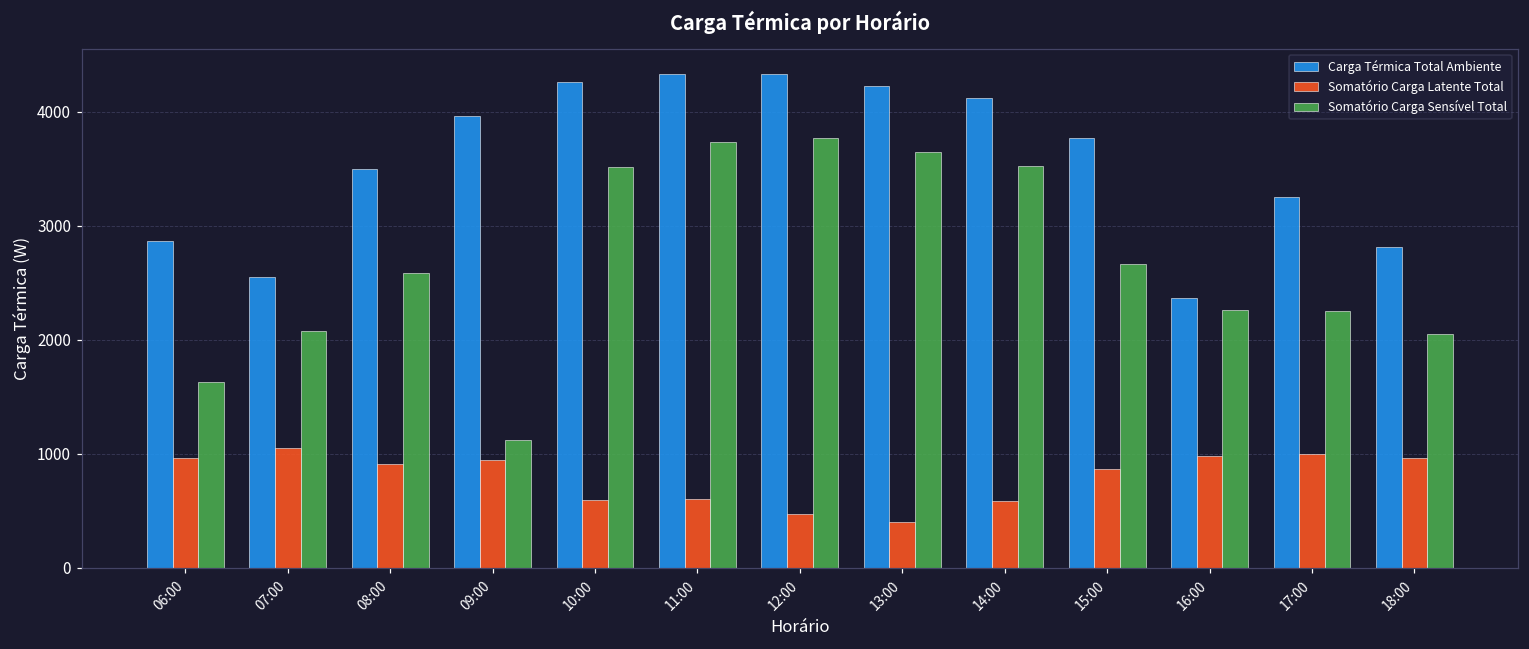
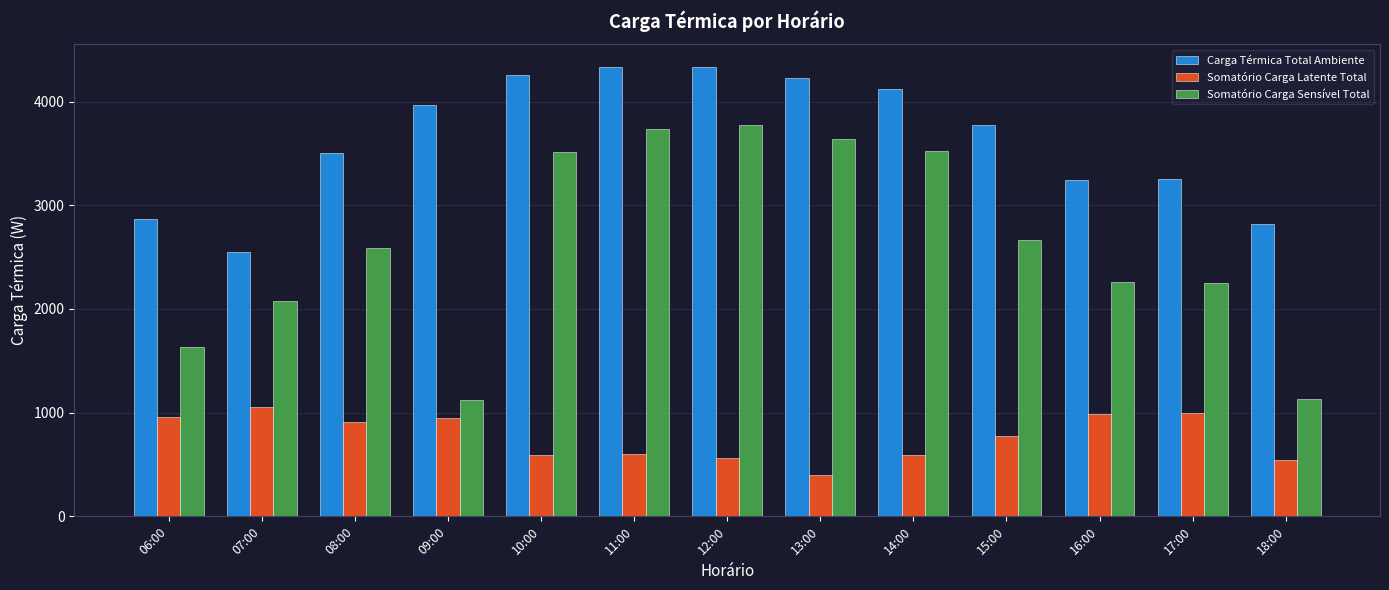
  {
    "Carga Térmica Total Ambiente": {
      "06:00": 2870,
      "07:00": 2550,
      "08:00": 3500,
      "09:00": 3970,
      "10:00": 4260,
      "11:00": 4340,
      "12:00": 4330,
      "13:00": 4220,
      "14:00": 4120,
      "15:00": 3770,
-     "16:00": 2370,
+     "16:00": 3250,
      "17:00": 3250,
      "18:00": 2820
    },
    "Somatório Carga Latente Total": {
      "06:00": 960,
      "07:00": 1050,
      "08:00": 910,
      "09:00": 950,
      "10:00": 600,
      "11:00": 600,
-     "12:00": 480,
+     "12:00": 560,
      "13:00": 400,
      "14:00": 590,
-     "15:00": 860,
+     "15:00": 770,
      "16:00": 980,
      "17:00": 1000,
-     "18:00": 960
+     "18:00": 540
    },
    "Somatório Carga Sensível Total": {
      "06:00": 1630,
      "07:00": 2080,
      "08:00": 2590,
      "09:00": 1120,
      "10:00": 3510,
      "11:00": 3740,
      "12:00": 3770,
      "13:00": 3640,
      "14:00": 3530,
      "15:00": 2670,
      "16:00": 2260,
      "17:00": 2250,
-     "18:00": 2050
+     "18:00": 1130
    }
  }
